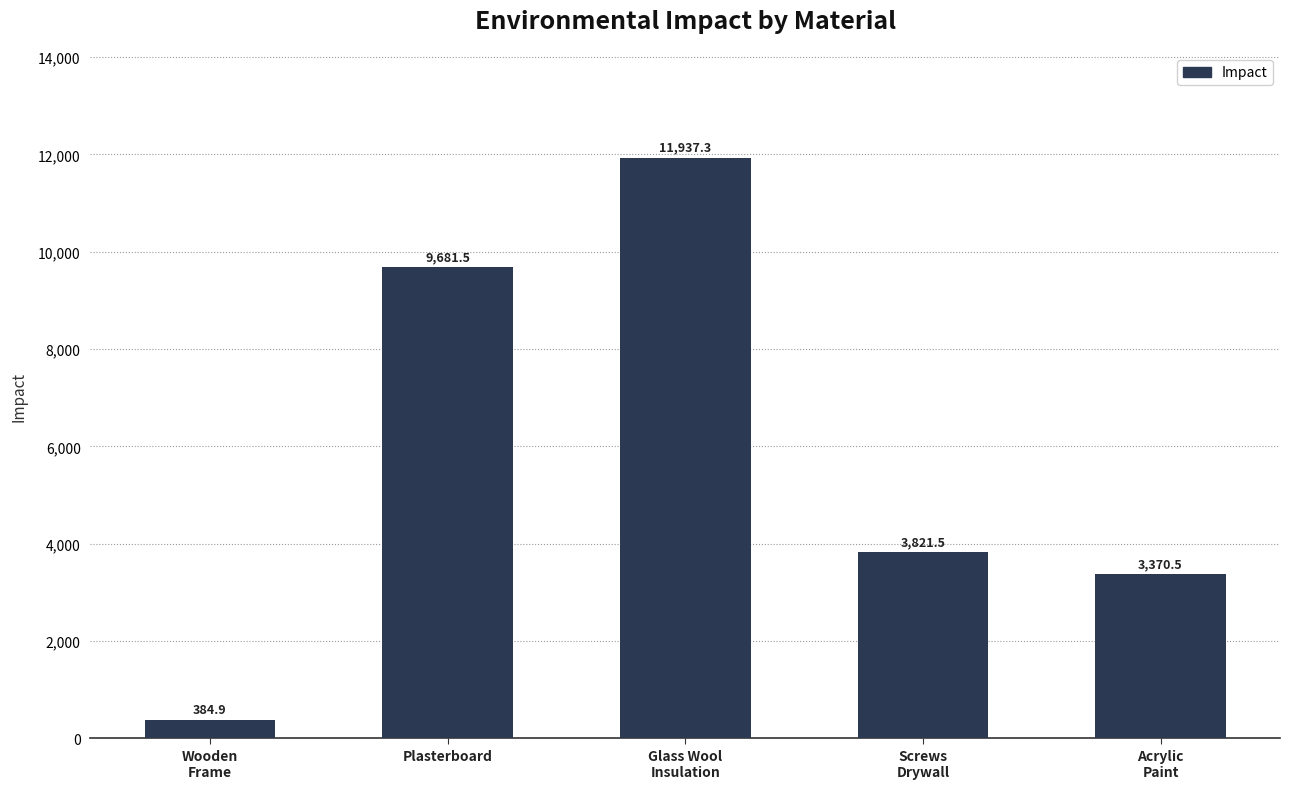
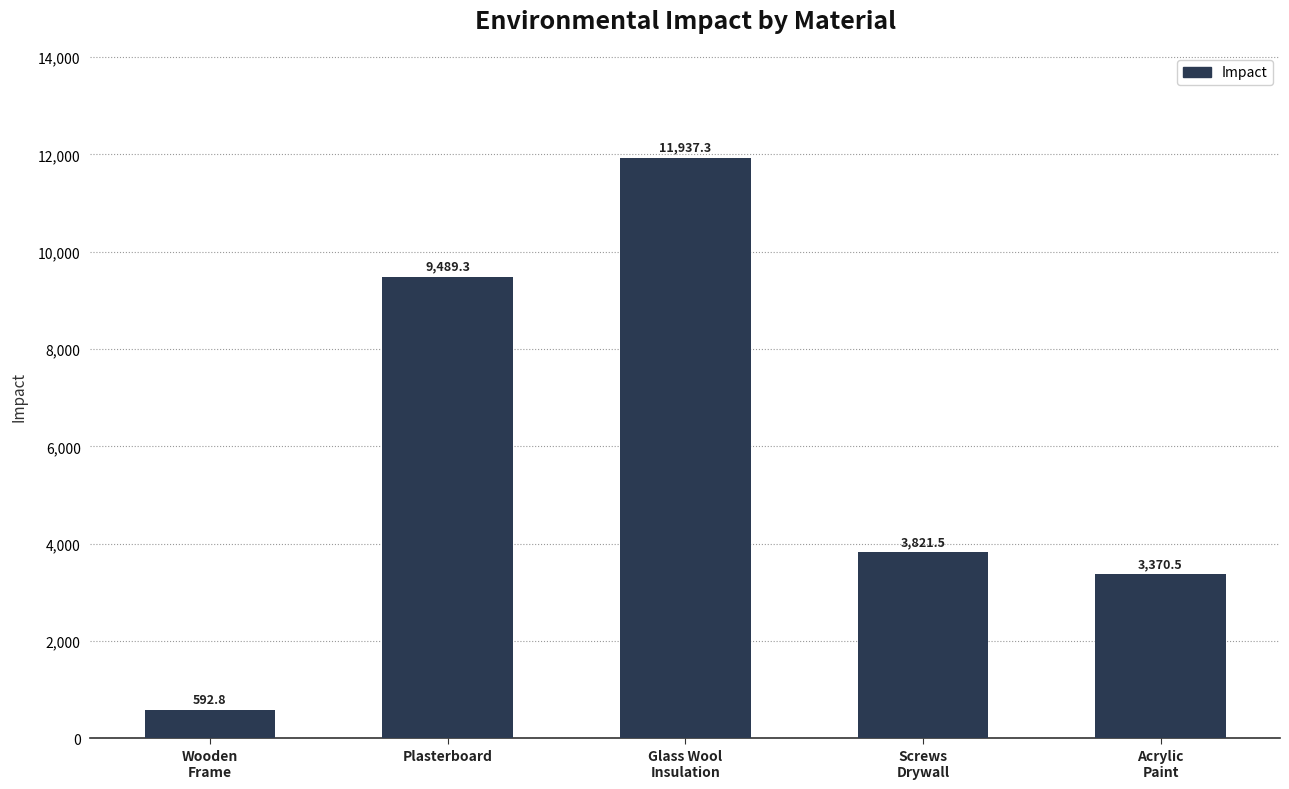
  {
-   "Wooden Frame": "384.9",
-   "Plasterboard": "9,681.5",
+   "Wooden Frame": "592.8",
+   "Plasterboard": "9,489.3",
    "Glass Wool Insulation": "11,937.3",
    "Screws Drywall": "3,821.5",
    "Acrylic Paint": "3,370.5"
  }
